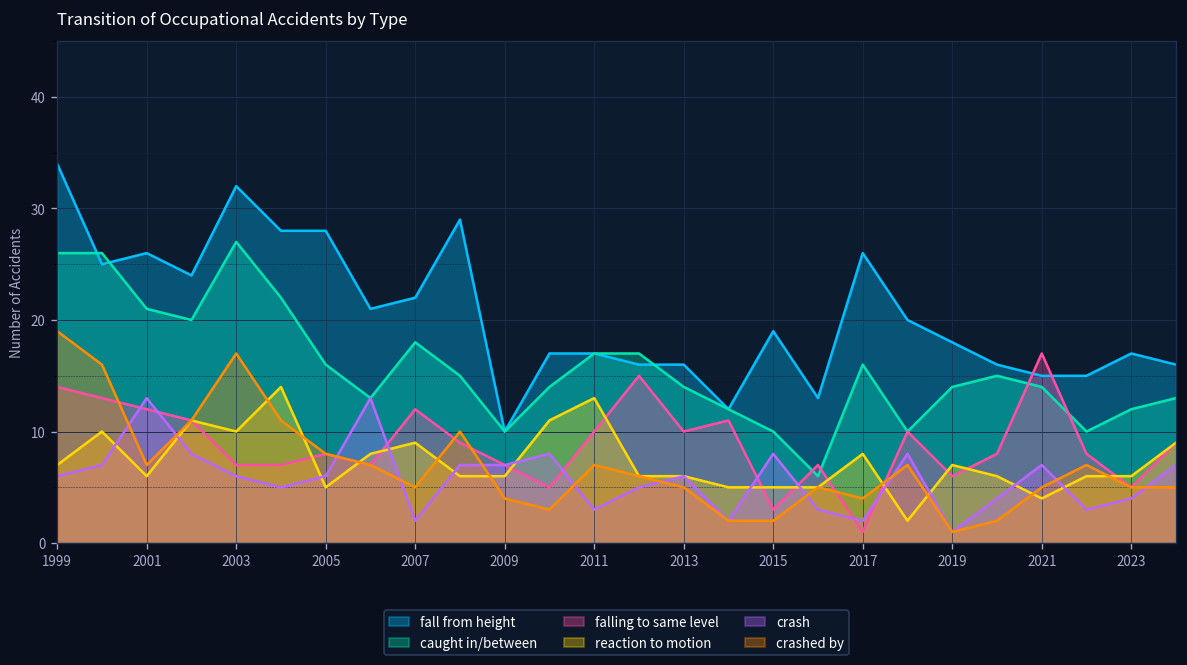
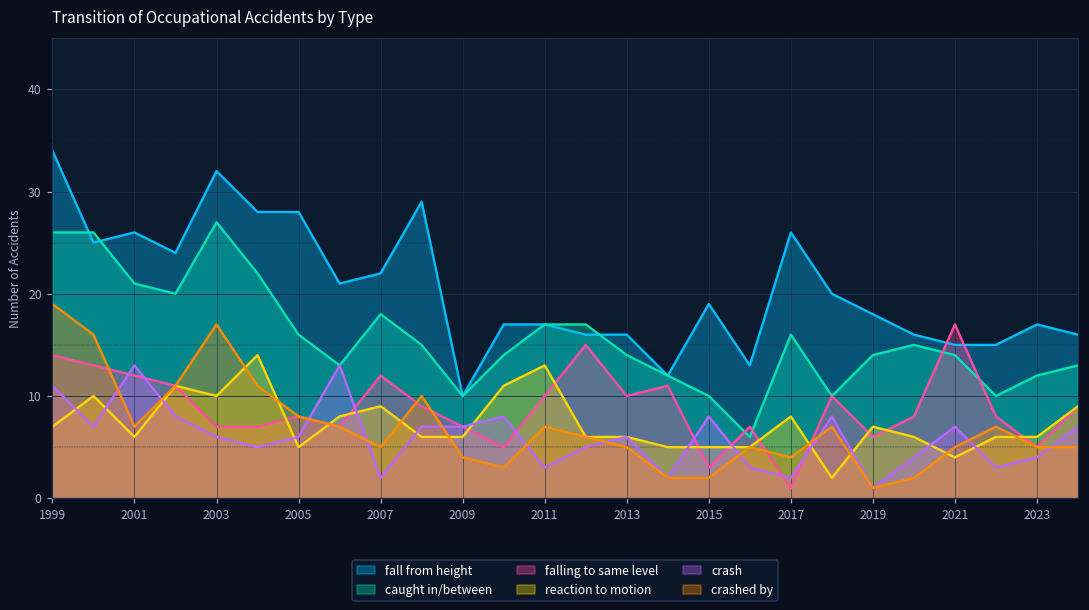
  {
    "falling to same level": {
      "1999": 14,
      "2001": 12,
      "2003": 7,
      "2007": 12,
      "2011": 10,
      "2013": 10,
      "2015": 3,
      "2017": 1,
      "2019": 6,
      "2021": 17
    },
    "crash": {
-     "1999": 6,
+     "1999": 11,
      "2001": 13,
      "2003": 6,
      "2005": 6,
      "2007": 2,
      "2011": 3,
      "2015": 8,
      "2017": 2,
      "2021": 7,
      "2023": 4
    }
  }
